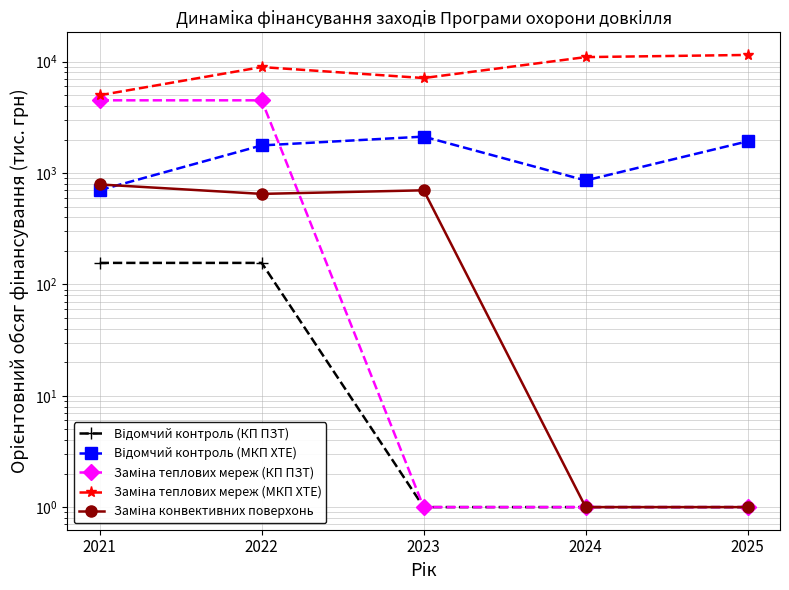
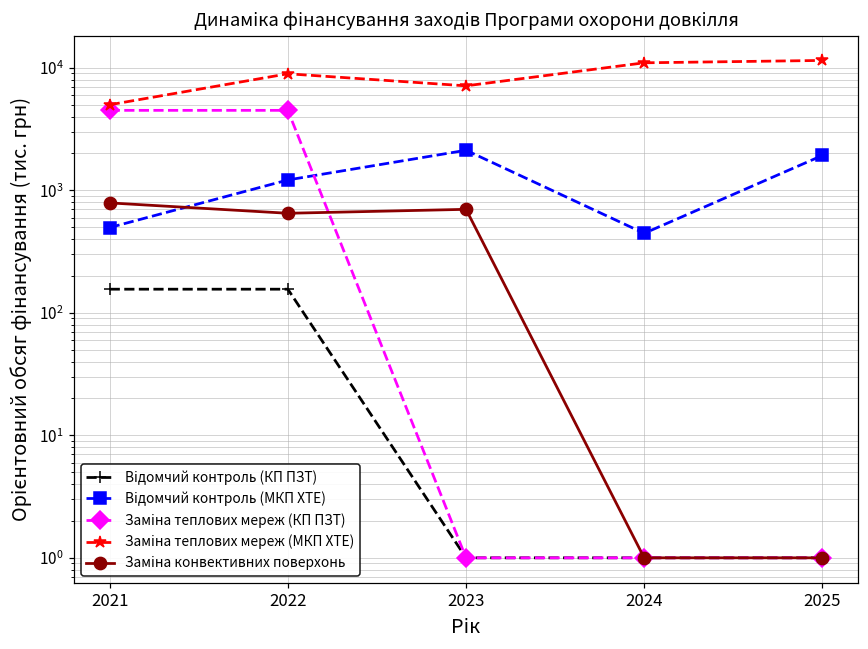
  {
    "Відомчий контроль (КП ПЗТ)": {
      "2021": 160,
      "2022": 160
    },
    "Відомчий контроль (МКП ХТЕ)": {
-     "2021": 700,
-     "2022": 1800,
+     "2021": 500,
+     "2022": 1200,
      "2023": 2100,
-     "2024": 900,
+     "2024": 450,
      "2025": 1900
    },
    "Заміна теплових мереж (КП ПЗТ)": {
      "2021": 4500,
      "2022": 4500
    },
    "Заміна теплових мереж (МКП ХТЕ)": {
      "2021": 5000,
      "2022": 9000,
      "2023": 7000,
      "2024": 11000,
      "2025": 12000
    },
    "Заміна конвективних поверхонь": {
      "2021": 800,
      "2022": 700,
      "2023": 700
    }
  }
